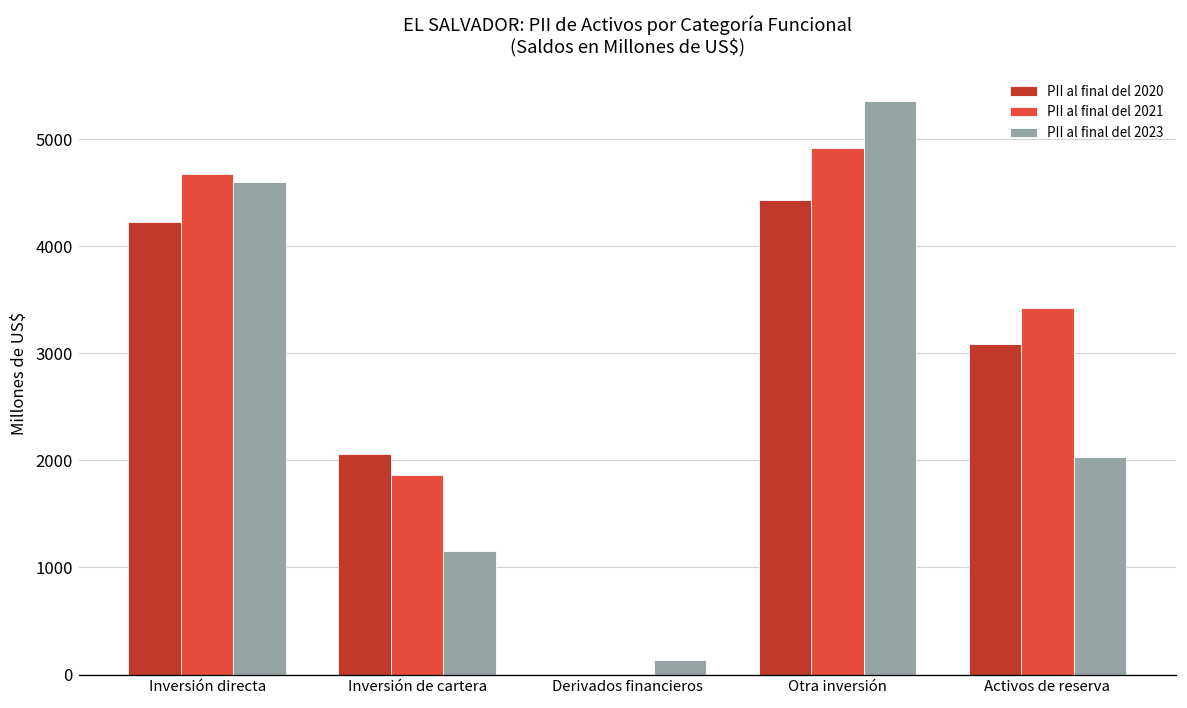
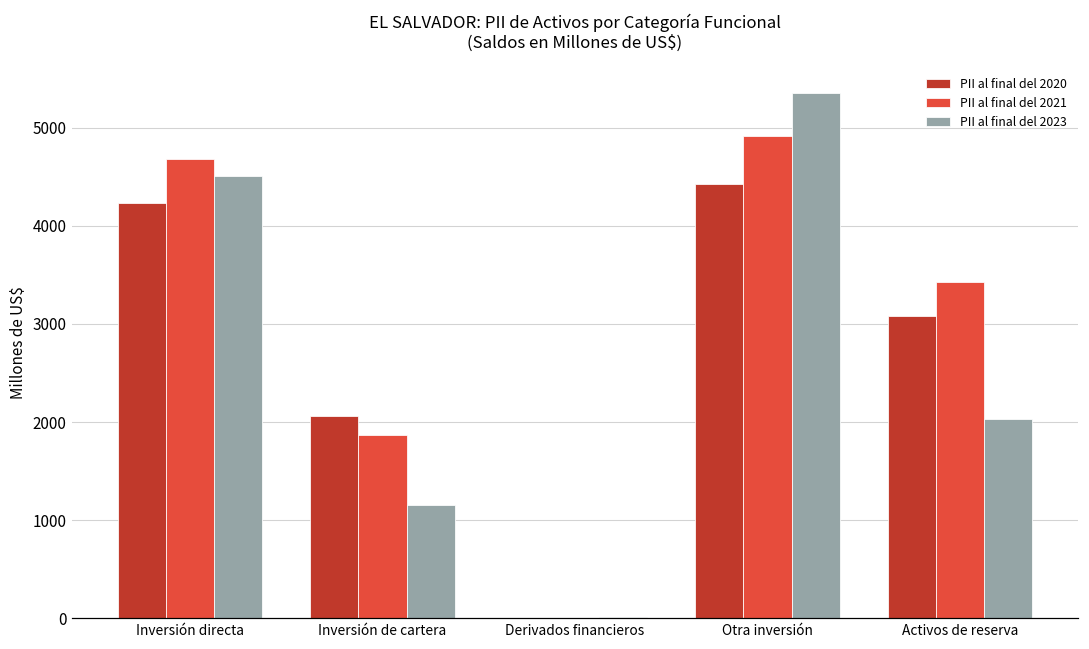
  {
    "PII al final del 2023": {
-     "Inversión directa": 4600,
+     "Inversión directa": 4500,
      "Inversión de cartera": 1200,
-     "Derivados financieros": 100,
+     "Derivados financieros": 0,
      "Otra inversión": 5400,
      "Activos de reserva": 2000
    }
  }
